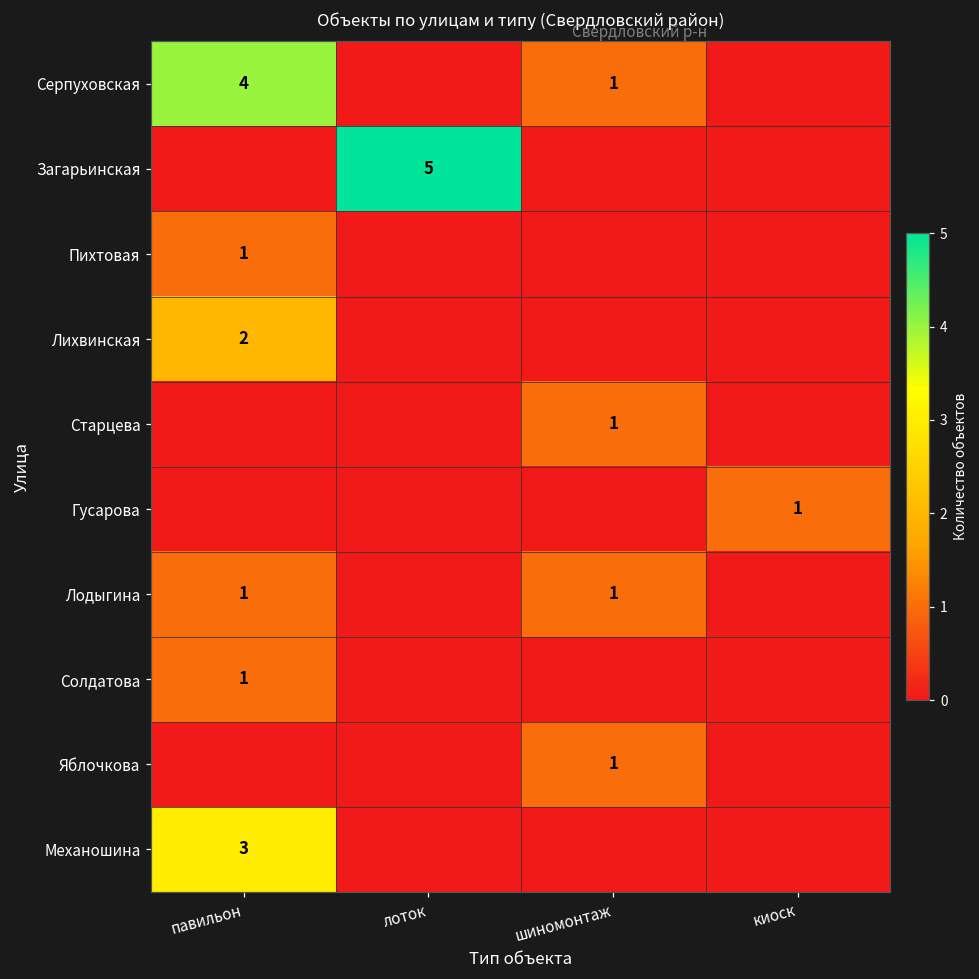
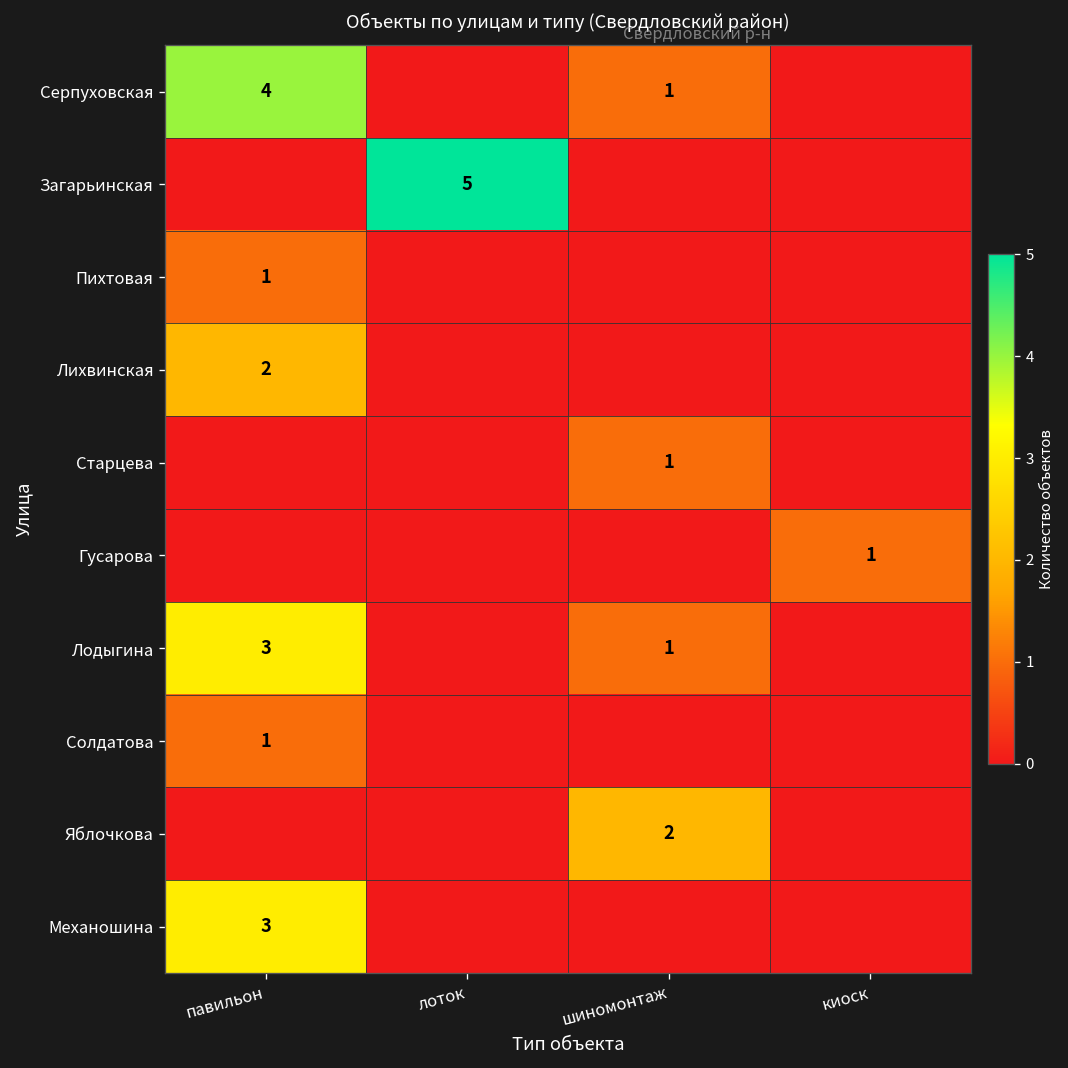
  {
    "Серпуховская": {
      "павильон": 4,
      "шиномонтаж": 1
    },
    "Загарьинская": {
      "лоток": 5
    },
    "Пихтовая": {
      "павильон": 1
    },
    "Лихвинская": {
      "павильон": 2
    },
    "Старцева": {
      "шиномонтаж": 1
    },
    "Гусарова": {
      "киоск": 1
    },
    "Лодыгина": {
-     "павильон": 1,
+     "павильон": 3,
      "шиномонтаж": 1
    },
    "Солдатова": {
      "павильон": 1
    },
    "Яблочкова": {
-     "шиномонтаж": 1
+     "шиномонтаж": 2
    },
    "Механошина": {
      "павильон": 3
    }
  }
